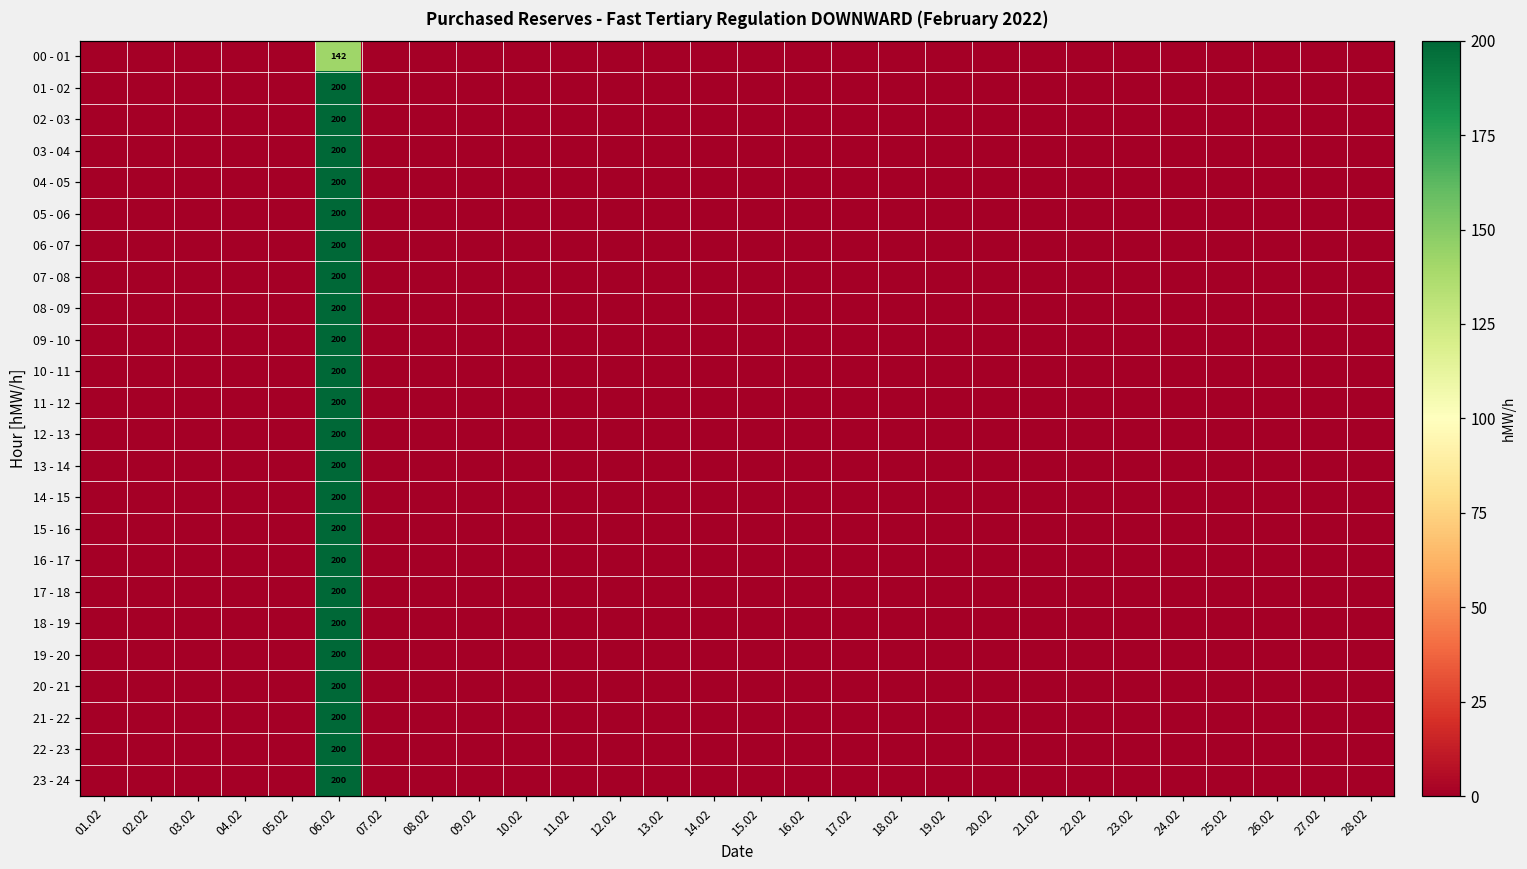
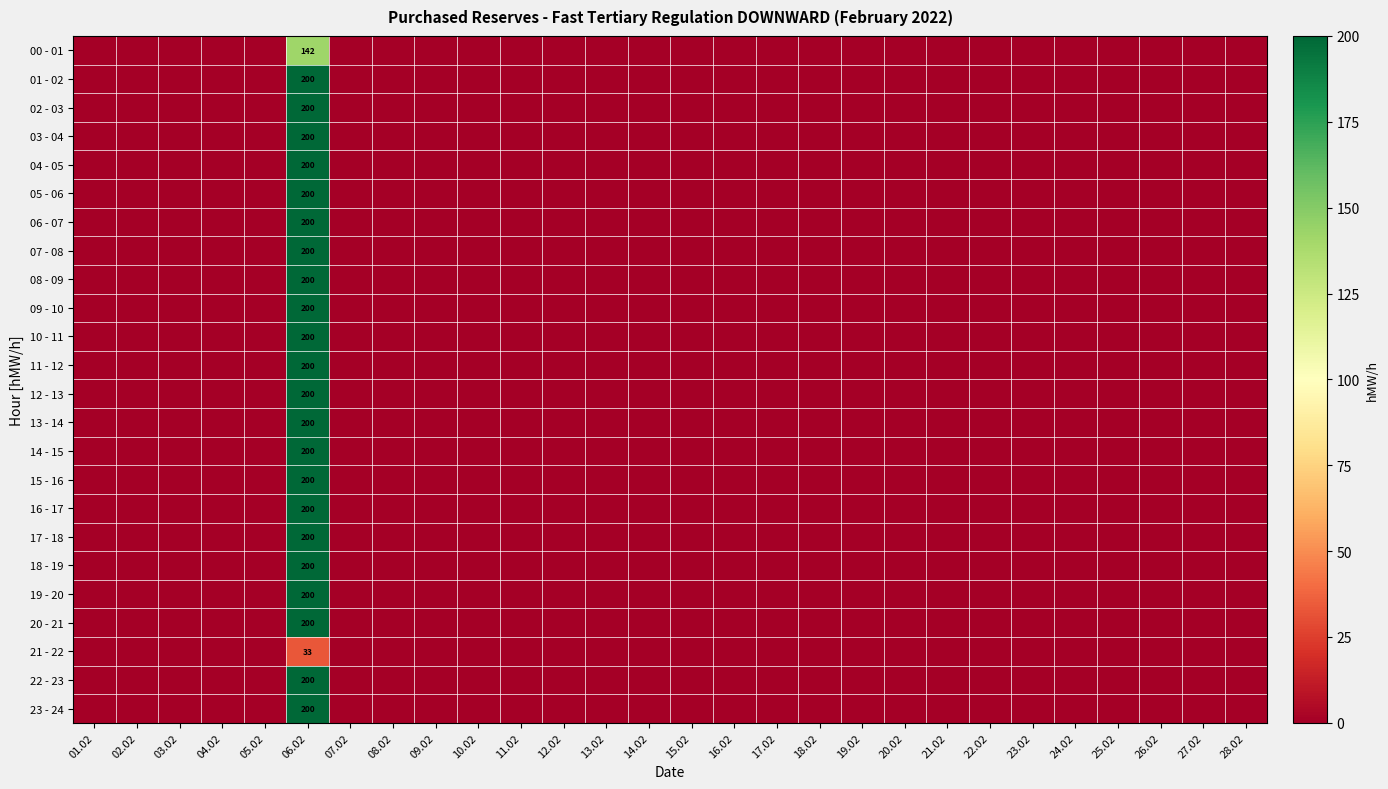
  {
    "00 - 01": {
      "06.02": 142
    },
    "01 - 02": {
      "06.02": 200
    },
    "02 - 03": {
      "06.02": 200
    },
    "03 - 04": {
      "06.02": 200
    },
    "04 - 05": {
      "06.02": 200
    },
    "05 - 06": {
      "06.02": 200
    },
    "06 - 07": {
      "06.02": 200
    },
    "07 - 08": {
      "06.02": 200
    },
    "08 - 09": {
      "06.02": 200
    },
    "09 - 10": {
      "06.02": 200
    },
    "10 - 11": {
      "06.02": 200
    },
    "11 - 12": {
      "06.02": 200
    },
    "12 - 13": {
      "06.02": 200
    },
    "13 - 14": {
      "06.02": 200
    },
    "14 - 15": {
      "06.02": 200
    },
    "15 - 16": {
      "06.02": 200
    },
    "16 - 17": {
      "06.02": 200
    },
    "17 - 18": {
      "06.02": 200
    },
    "18 - 19": {
      "06.02": 200
    },
    "19 - 20": {
      "06.02": 200
    },
    "20 - 21": {
      "06.02": 200
    },
    "21 - 22": {
-     "06.02": 200
+     "06.02": 33
    },
    "22 - 23": {
      "06.02": 200
    },
    "23 - 24": {
      "06.02": 200
    }
  }
